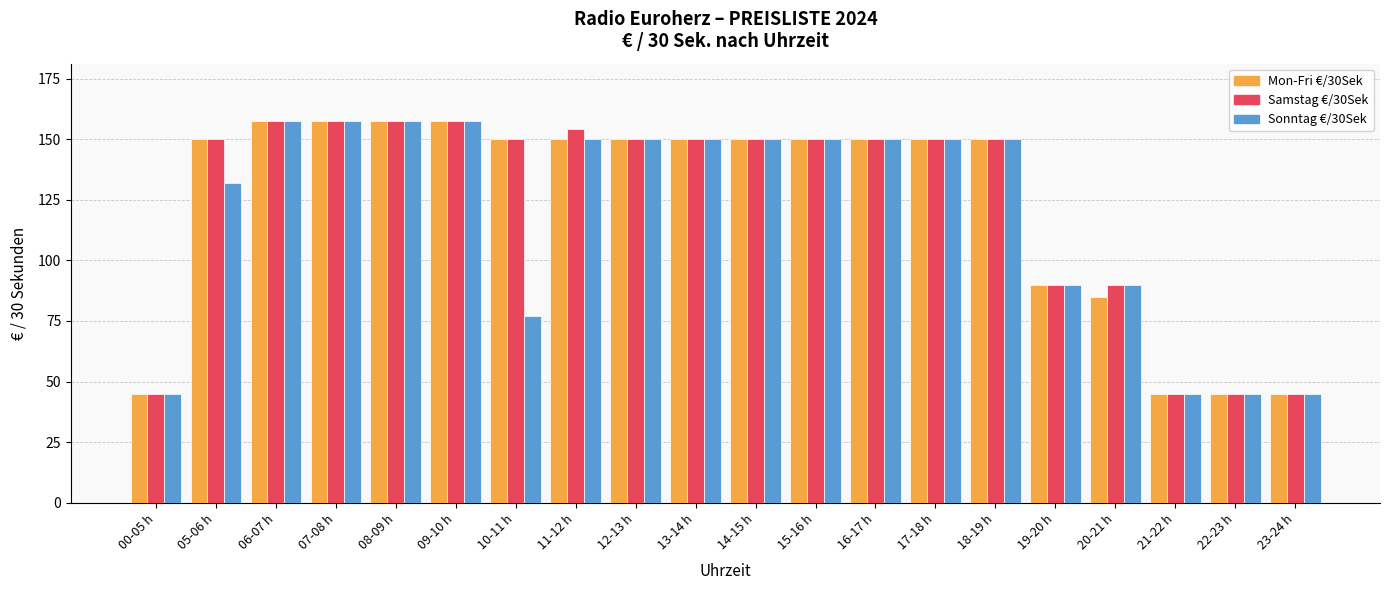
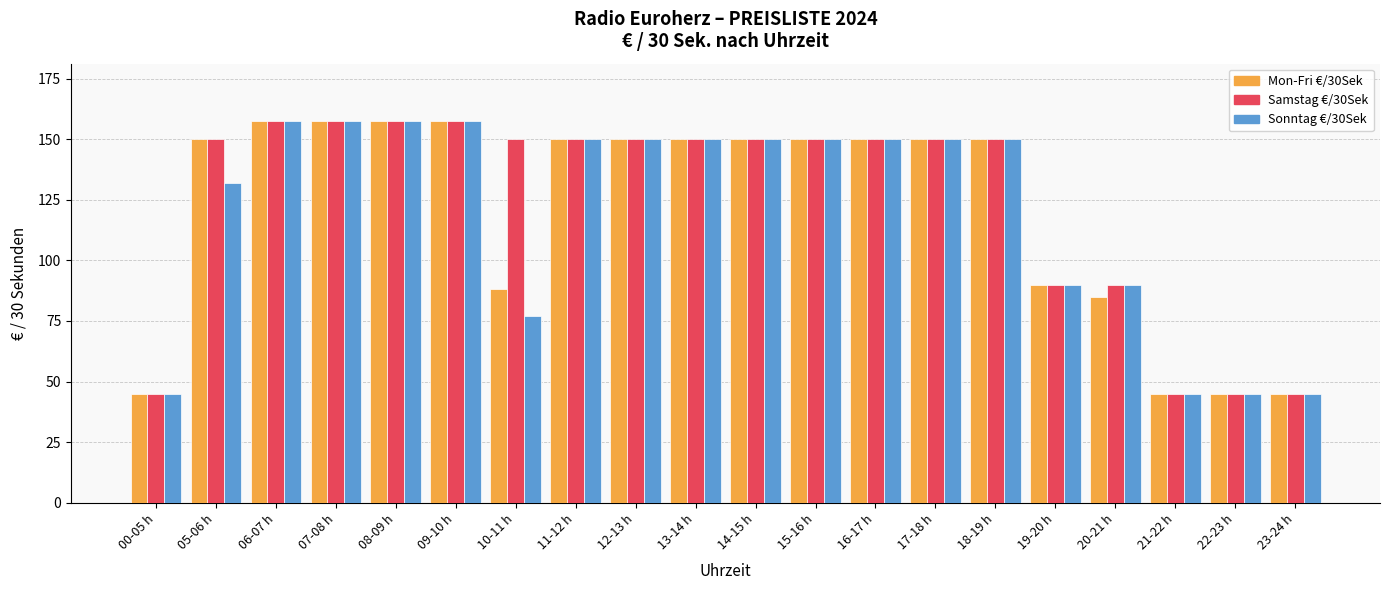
  {
    "Mon-Fri €/30Sek": {
      "00-05 h": 45,
      "05-06 h": 150,
      "06-07 h": 158,
      "07-08 h": 158,
      "08-09 h": 158,
      "09-10 h": 158,
-     "10-11 h": 150,
+     "10-11 h": 88,
      "11-12 h": 150,
      "12-13 h": 150,
      "13-14 h": 150,
      "14-15 h": 150,
      "15-16 h": 150,
      "16-17 h": 150,
      "17-18 h": 150,
      "18-19 h": 150,
      "19-20 h": 90,
      "20-21 h": 85,
      "21-22 h": 45,
      "22-23 h": 45,
      "23-24 h": 45
    },
    "Samstag €/30Sek": {
      "00-05 h": 45,
      "05-06 h": 150,
      "06-07 h": 158,
      "07-08 h": 158,
      "08-09 h": 158,
      "09-10 h": 158,
      "10-11 h": 150,
-     "11-12 h": 154,
+     "11-12 h": 150,
      "12-13 h": 150,
      "13-14 h": 150,
      "14-15 h": 150,
      "15-16 h": 150,
      "16-17 h": 150,
      "17-18 h": 150,
      "18-19 h": 150,
      "19-20 h": 90,
      "20-21 h": 90,
      "21-22 h": 45,
      "22-23 h": 45,
      "23-24 h": 45
    },
    "Sonntag €/30Sek": {
      "00-05 h": 45,
      "05-06 h": 132,
      "06-07 h": 158,
      "07-08 h": 158,
      "08-09 h": 158,
      "09-10 h": 158,
      "10-11 h": 77,
      "11-12 h": 150,
      "12-13 h": 150,
      "13-14 h": 150,
      "14-15 h": 150,
      "15-16 h": 150,
      "16-17 h": 150,
      "17-18 h": 150,
      "18-19 h": 150,
      "19-20 h": 90,
      "20-21 h": 90,
      "21-22 h": 45,
      "22-23 h": 45,
      "23-24 h": 45
    }
  }
